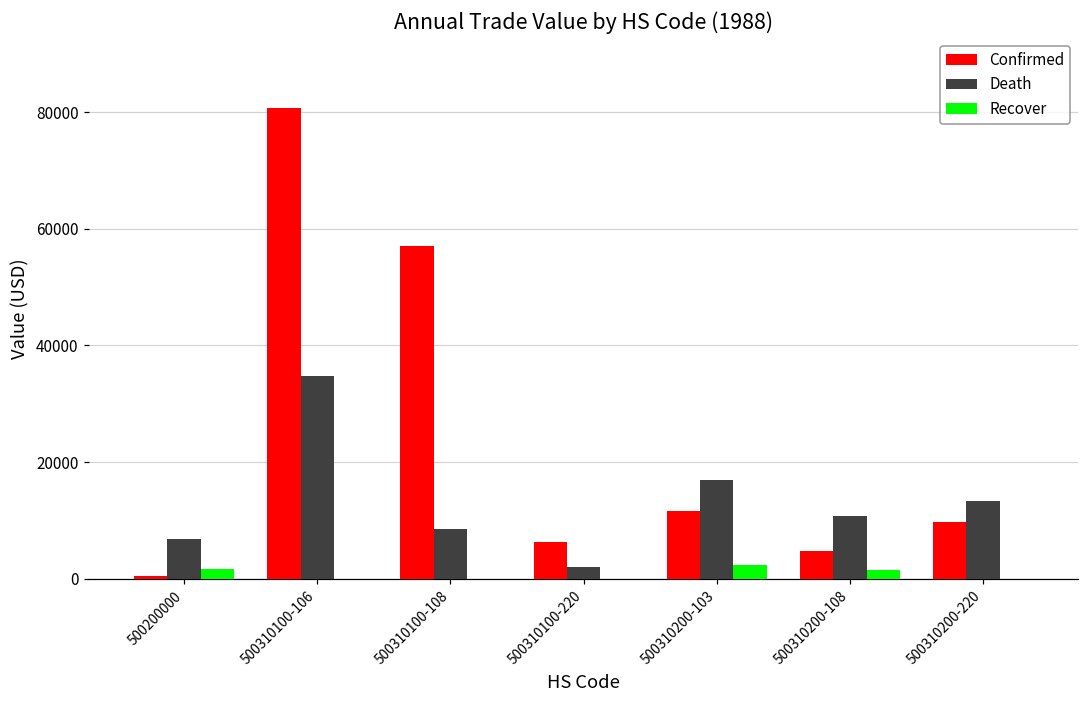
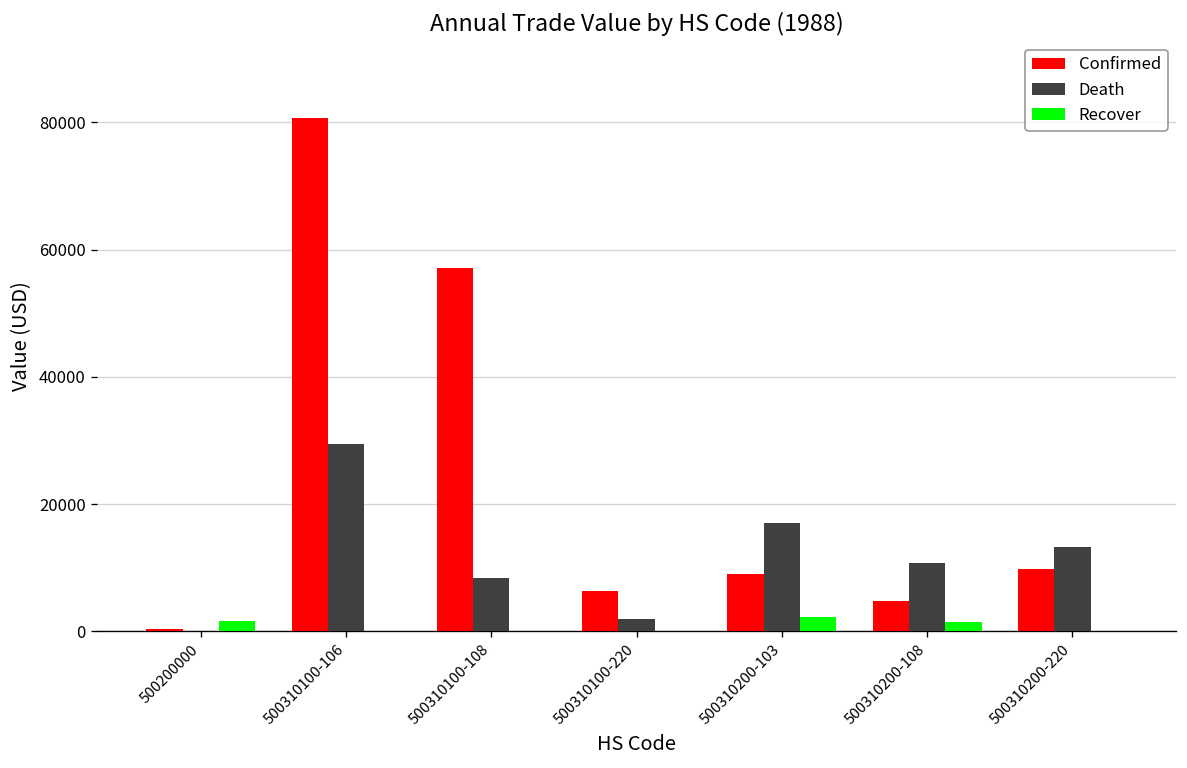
  {
    "Confirmed": {
      "500310100-106": 81000,
      "500310100-108": 57000,
      "500310100-220": 6000,
-     "500310200-103": 12000,
+     "500310200-103": 9000,
      "500310200-108": 5000,
      "500310200-220": 10000
    },
    "Death": {
-     "500200000": 7000,
-     "500310100-106": 35000,
+     "500200000": 0,
+     "500310100-106": 30000,
      "500310100-108": 8000,
      "500310100-220": 2000,
      "500310200-103": 17000,
      "500310200-108": 11000,
      "500310200-220": 13000
    },
    "Recover": {
      "500200000": 2000,
      "500310100-106": 0,
      "500310100-108": 0,
      "500310100-220": 0,
      "500310200-103": 2000,
      "500310200-108": 1000,
      "500310200-220": 0
    }
  }
